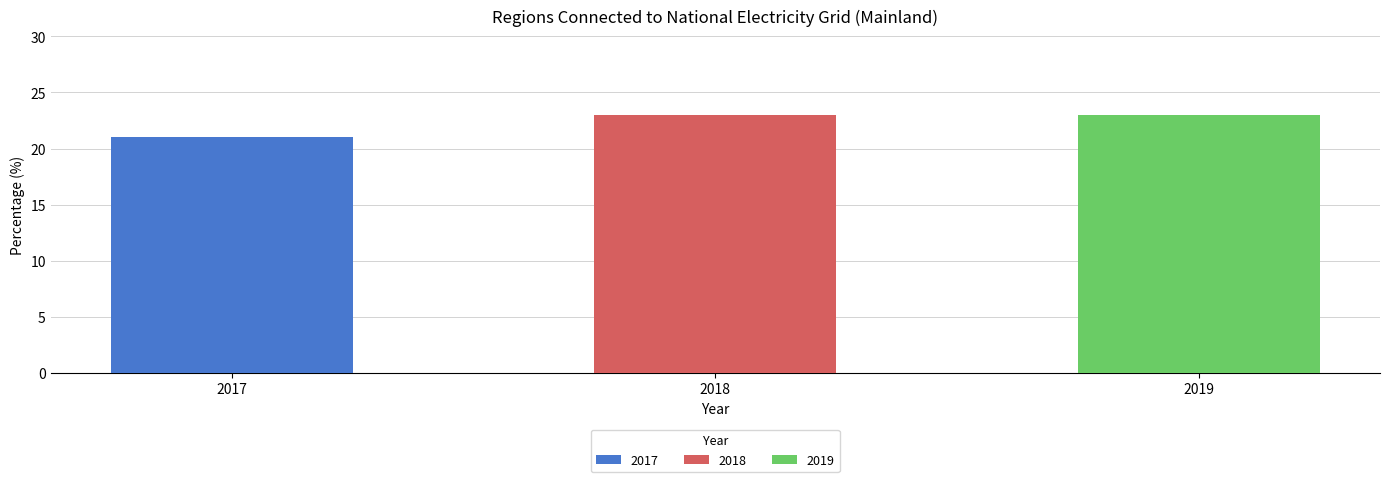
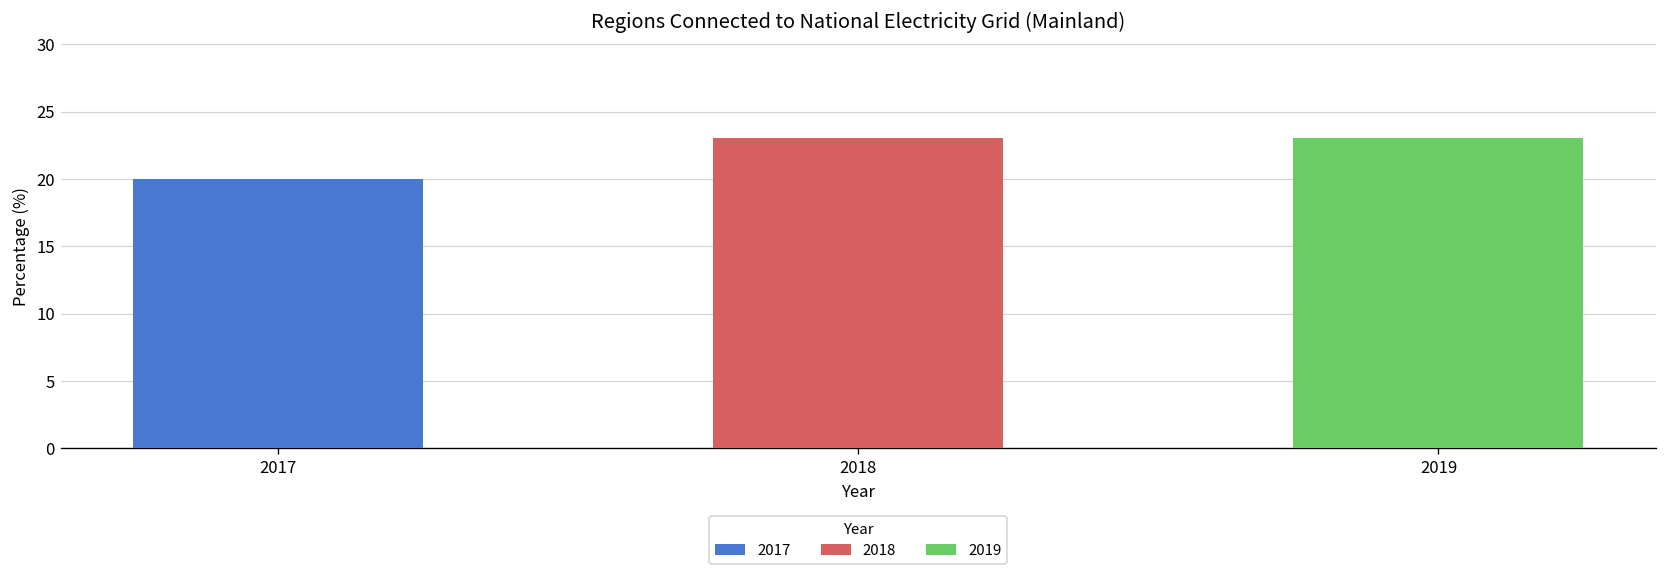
  {
-   "2017": 21,
+   "2017": 20,
    "2018": 23,
    "2019": 23
  }
